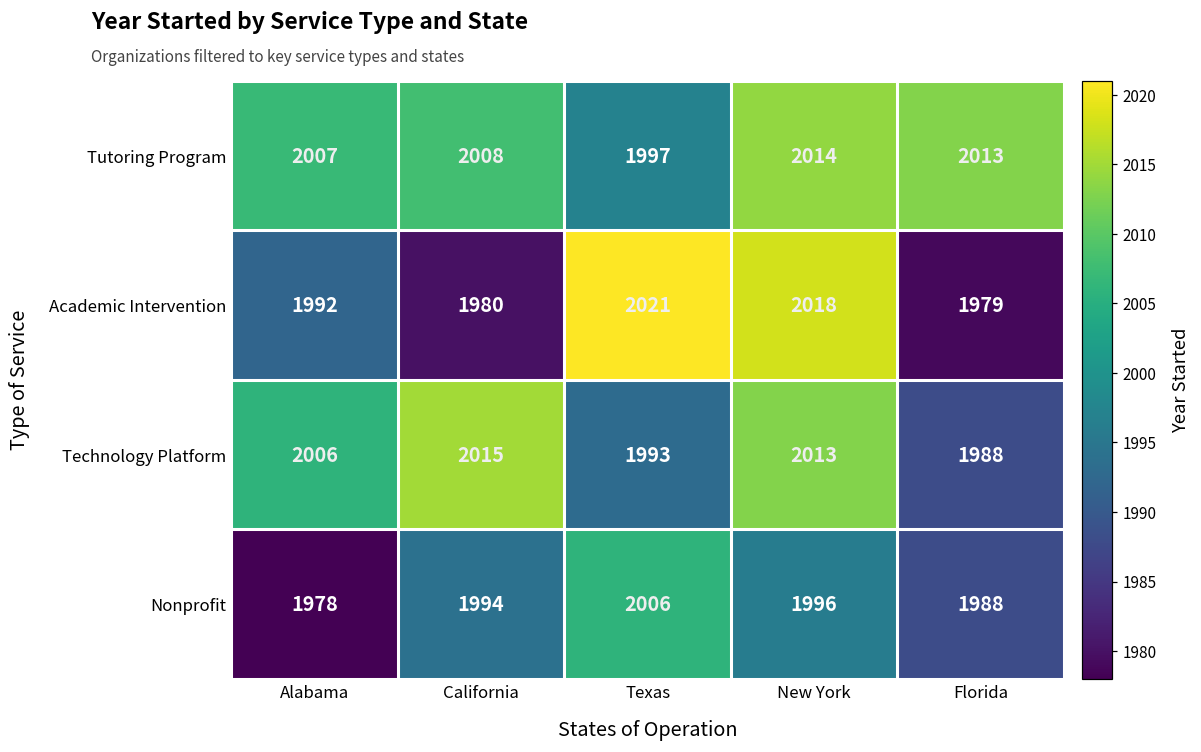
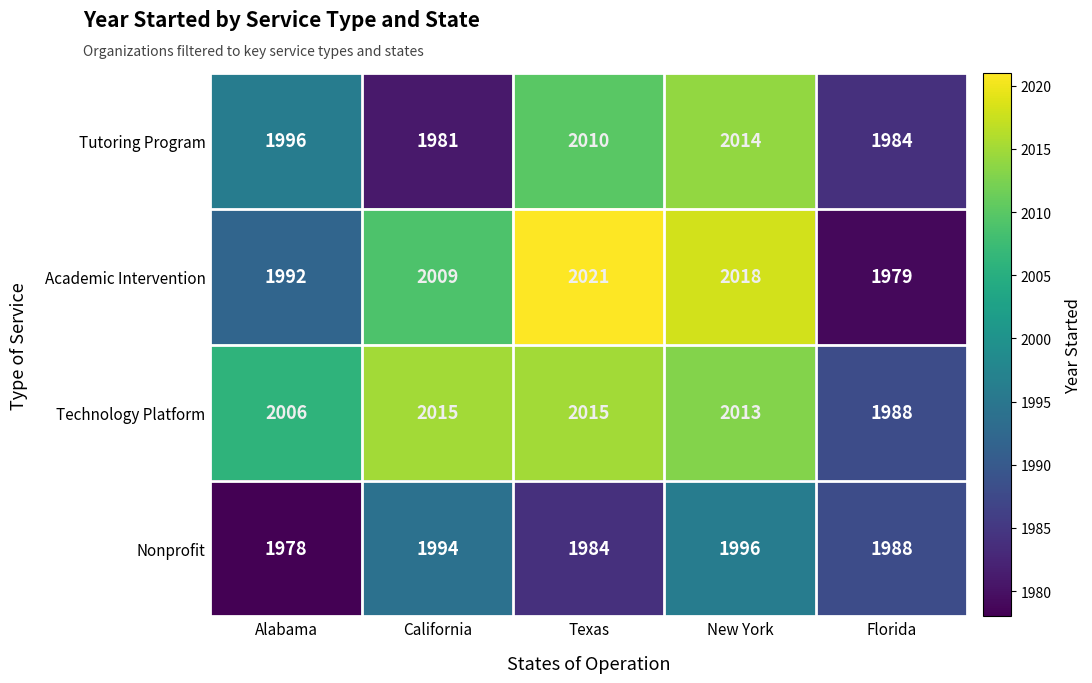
  {
    "Tutoring Program": {
-     "Alabama": 2007,
-     "California": 2008,
-     "Texas": 1997,
-     "Florida": 2013
+     "Alabama": 1996,
+     "California": 1981,
+     "Texas": 2010,
+     "Florida": 1984
    },
    "Academic Intervention": {
-     "California": 1980
+     "California": 2009
    },
    "Technology Platform": {
-     "Texas": 1993
+     "Texas": 2015
    },
    "Nonprofit": {
-     "Texas": 2006
+     "Texas": 1984
    }
  }
